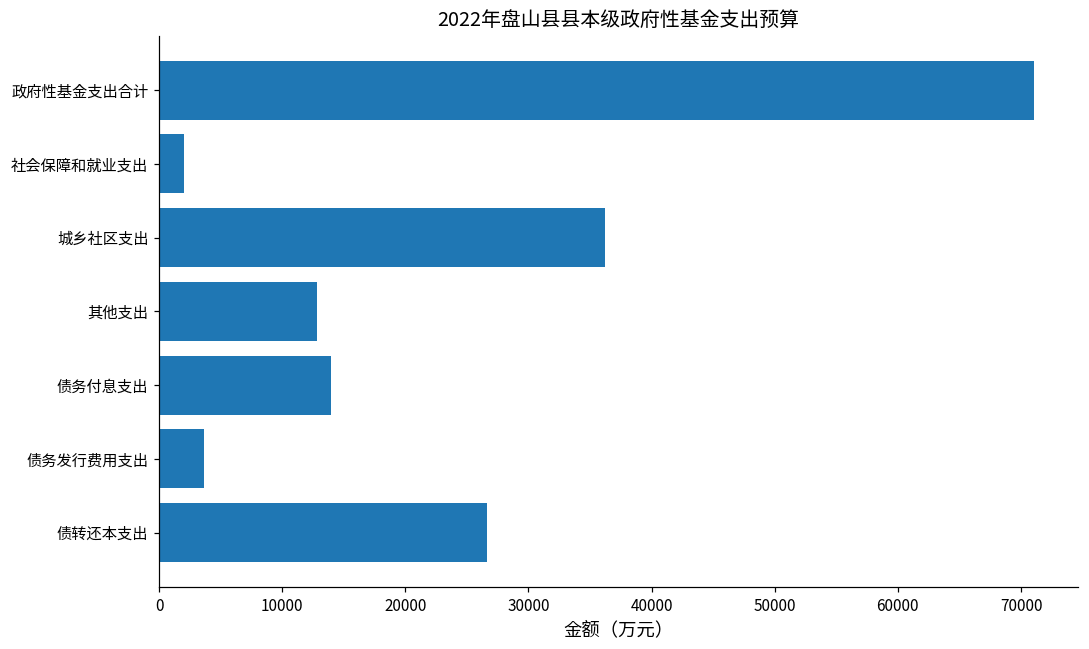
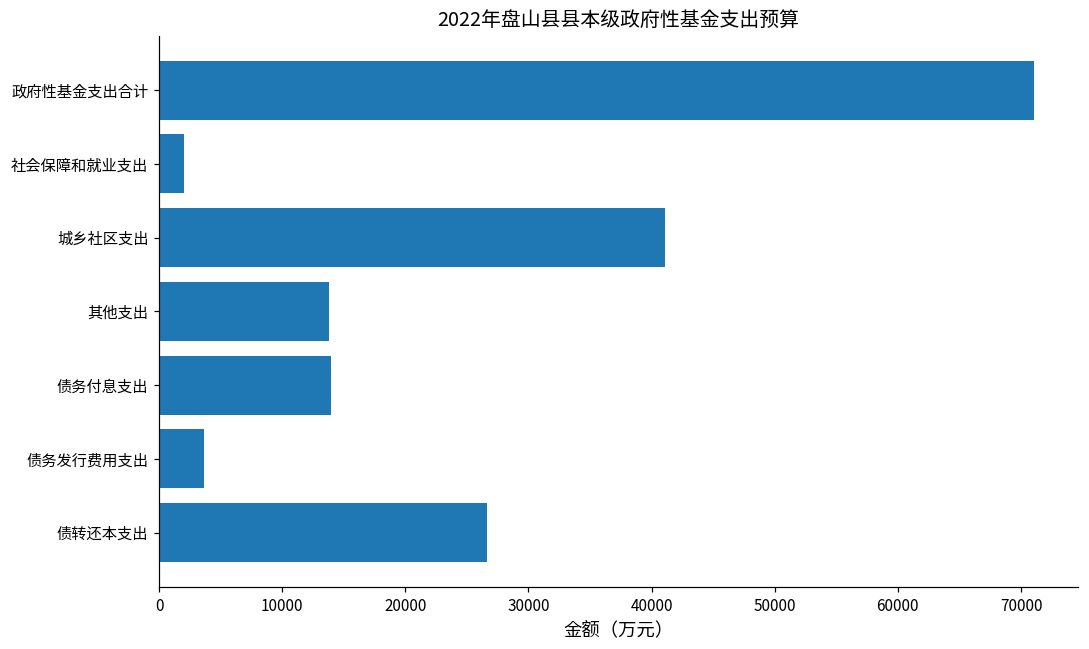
  {
    "政府性基金支出合计": 71100,
    "社会保障和就业支出": 2000,
-   "城乡社区支出": 36200,
-   "其他支出": 12800,
+   "城乡社区支出": 41100,
+   "其他支出": 13800,
    "债务付息支出": 14000,
    "债务发行费用支出": 3700,
    "债转还本支出": 26600
  }
